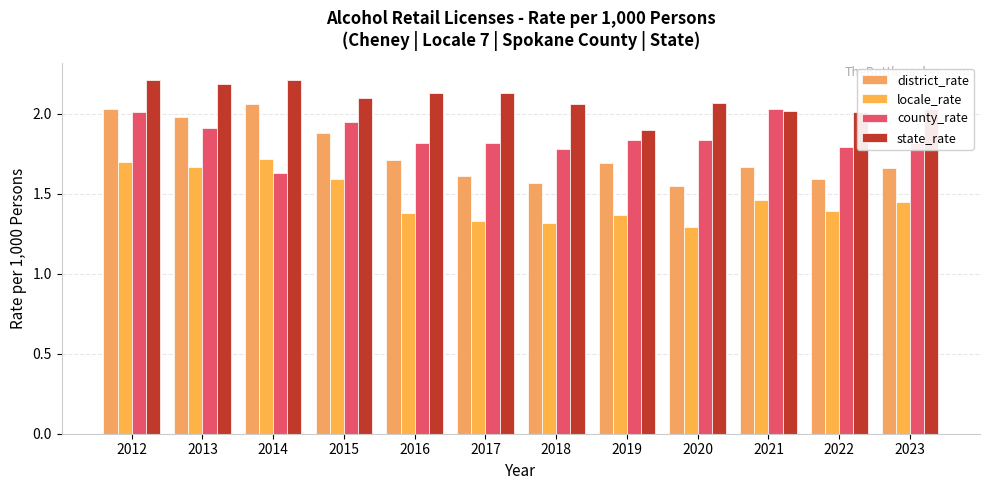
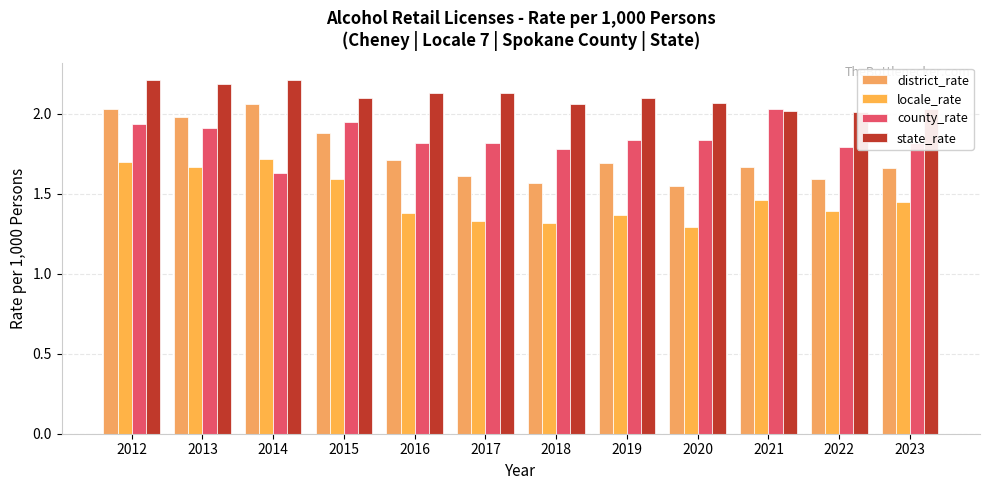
  {
    "county_rate": {
-     "2012": 2.01,
+     "2012": 1.94,
      "2013": 1.91,
      "2014": 1.63,
      "2015": 1.95,
      "2016": 1.82,
      "2017": 1.82,
      "2018": 1.78,
      "2019": 1.84,
      "2020": 1.84,
      "2021": 2.03,
      "2022": 1.79
    },
    "state_rate": {
      "2012": 2.2,
      "2013": 2.2,
      "2014": 2.2,
      "2015": 2.1,
      "2016": 2.13,
      "2017": 2.13,
      "2018": 2.06,
-     "2019": 1.9,
+     "2019": 2.1,
      "2020": 2.07,
      "2021": 2.02
    }
  }
